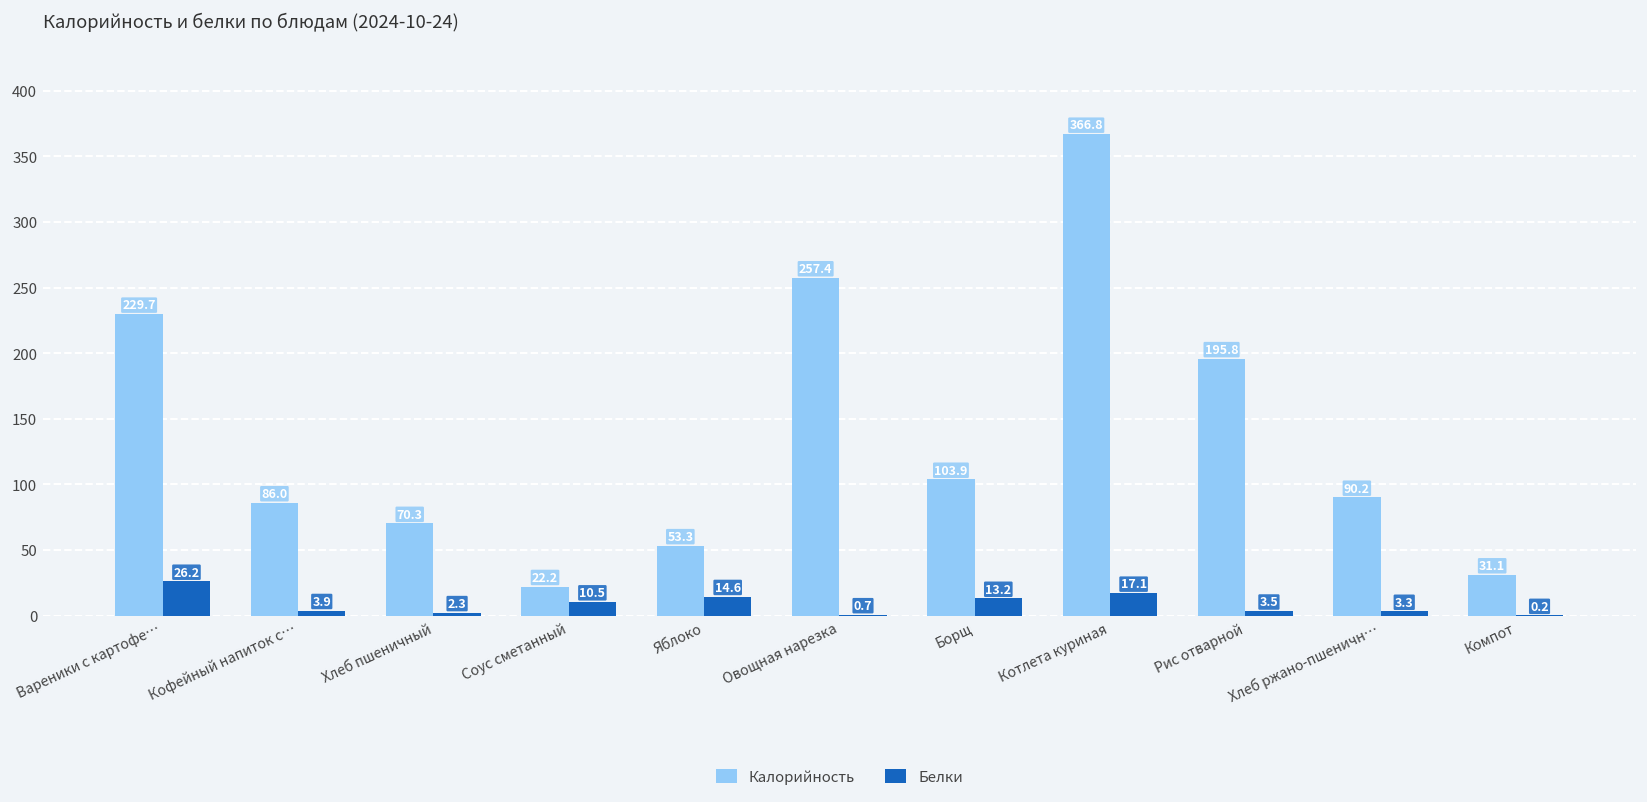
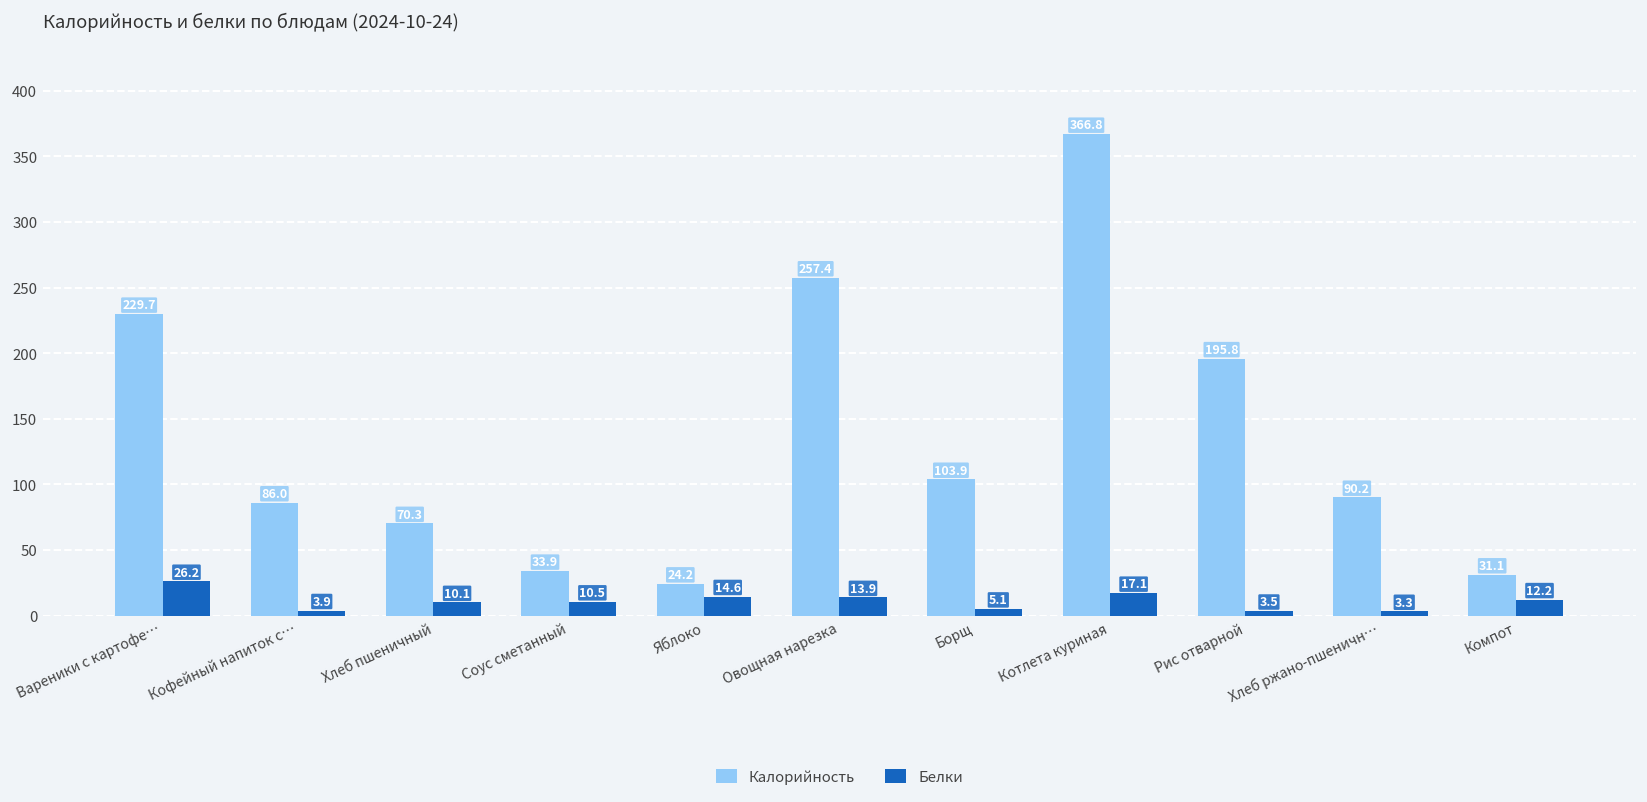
  {
    "Калорийность": {
-     "Соус сметанный": 22.2,
-     "Яблоко": 53.3
+     "Соус сметанный": 33.9,
+     "Яблоко": 24.2
    },
    "Белки": {
-     "Хлеб пшеничный": 2.3,
-     "Овощная нарезка": 0.7,
-     "Борщ": 13.2,
-     "Компот": 0.2
+     "Хлеб пшеничный": 10.1,
+     "Овощная нарезка": 13.9,
+     "Борщ": 5.1,
+     "Компот": 12.2
    }
  }
